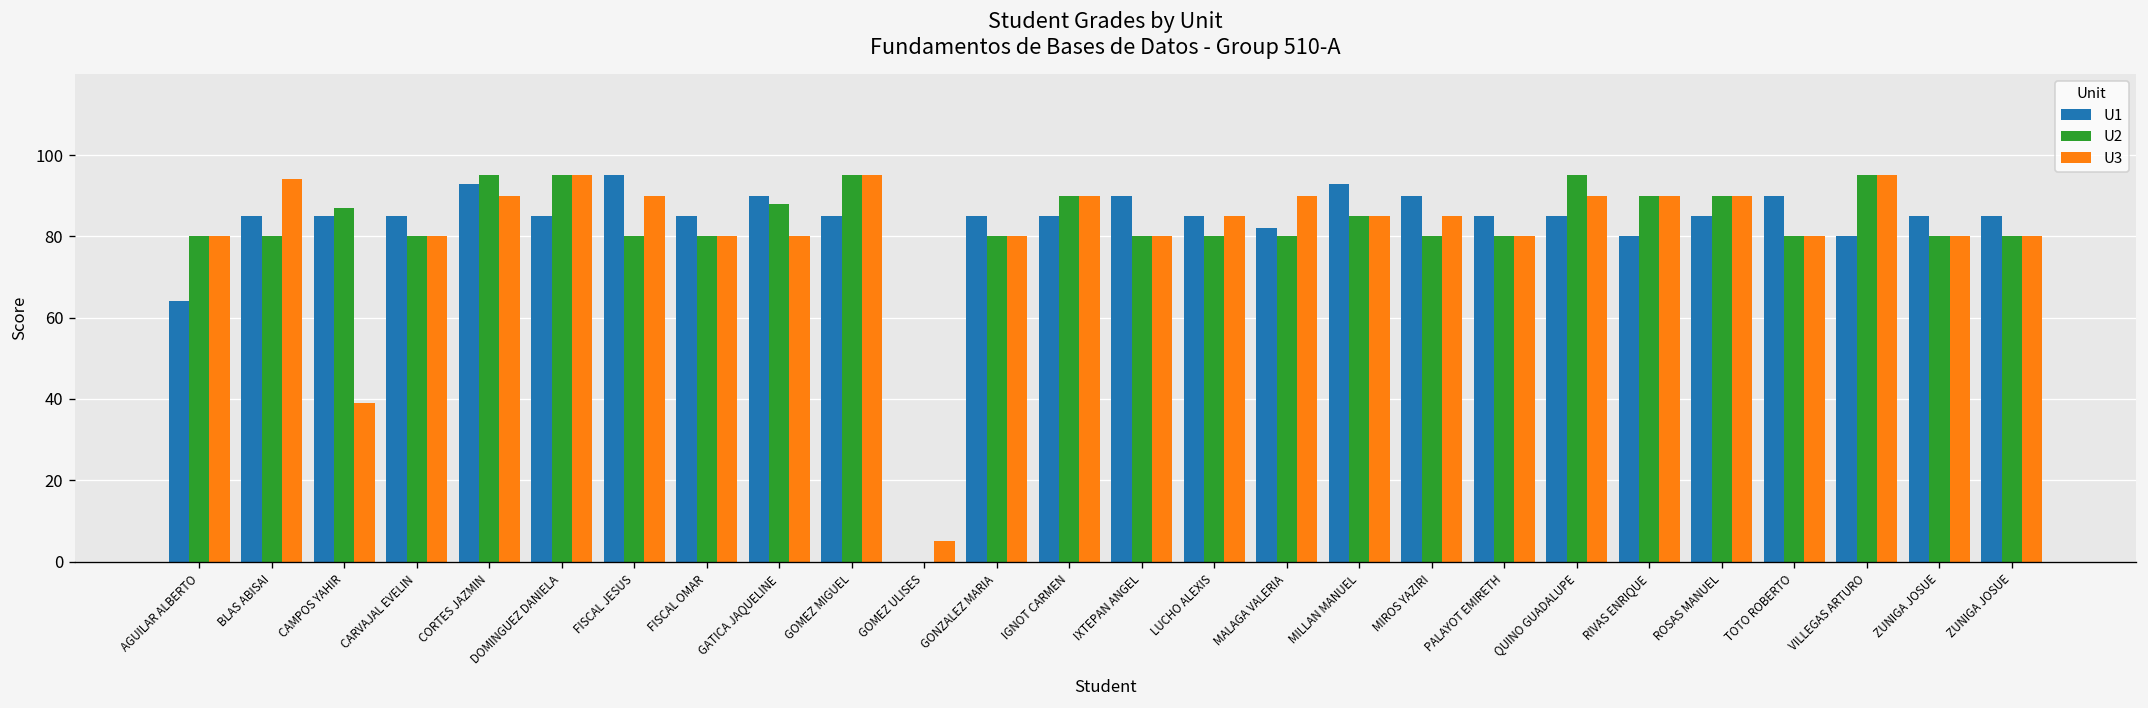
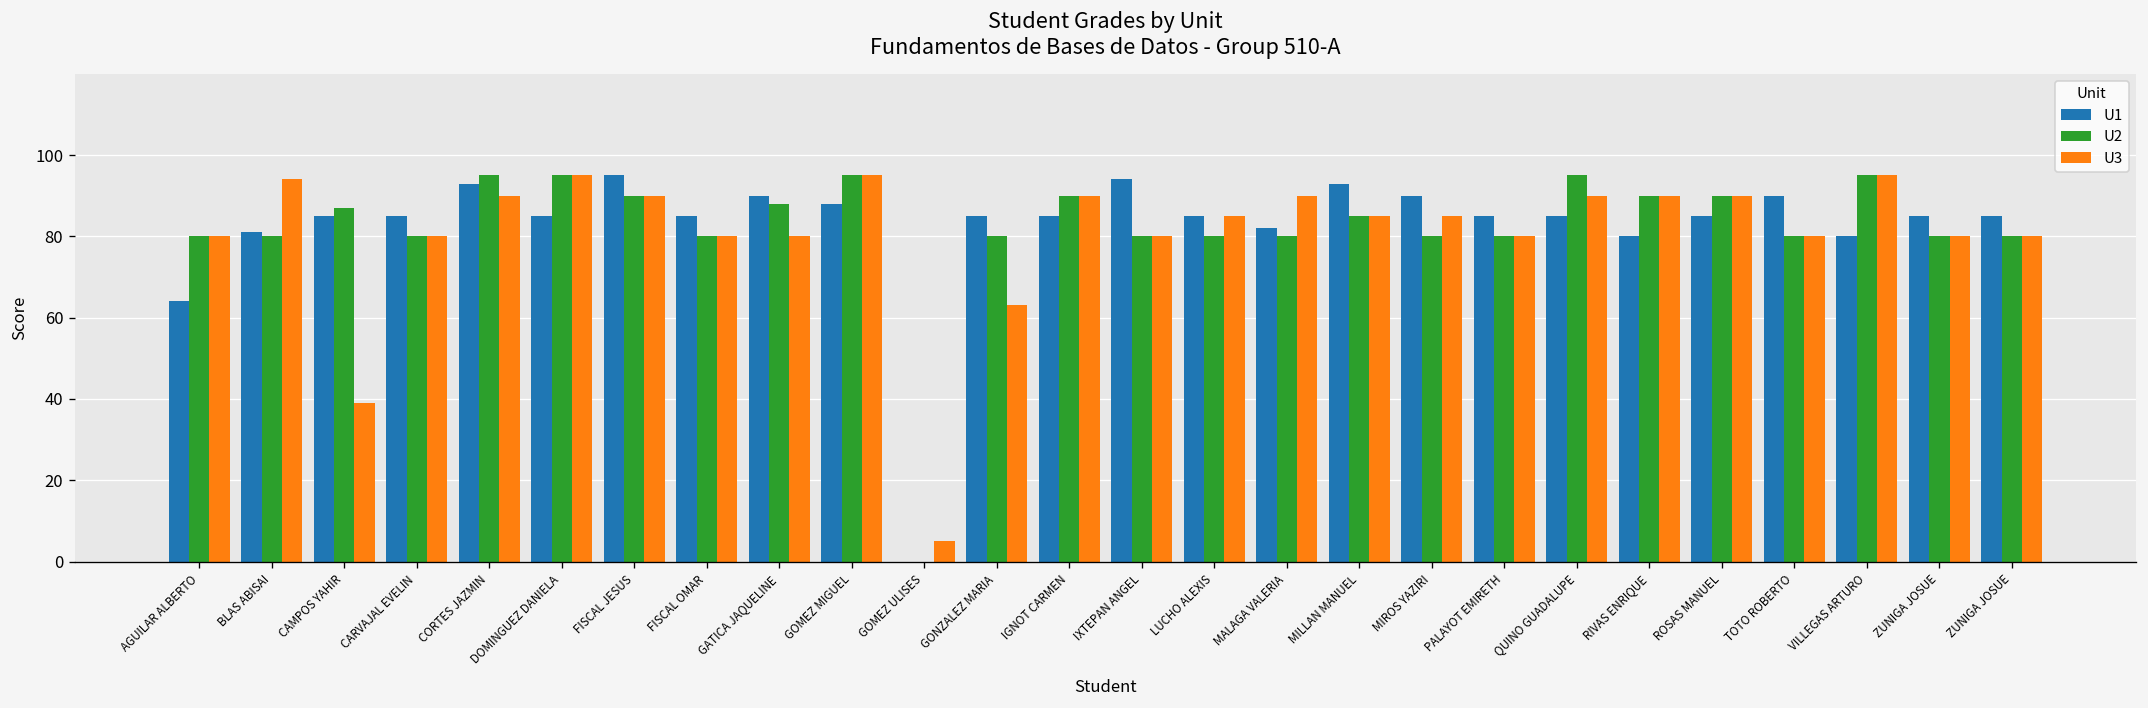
  {
    "U1": {
      "AGUILAR ALBERTO": 64,
-     "BLAS ABISAI": 85,
+     "BLAS ABISAI": 81,
      "CAMPOS YAHIR": 85,
      "CARVAJAL EVELIN": 85,
      "CORTES JAZMIN": 93,
      "DOMINGUEZ DANIELA": 85,
      "FISCAL JESUS": 95,
      "FISCAL OMAR": 85,
      "GATICA JAQUELINE": 90,
-     "GOMEZ MIGUEL": 85,
+     "GOMEZ MIGUEL": 88,
      "GOMEZ ULISES": 0,
      "GONZALEZ MARIA": 85,
      "IGNOT CARMEN": 85,
-     "IXTEPAN ANGEL": 90,
+     "IXTEPAN ANGEL": 94,
      "LUCHO ALEXIS": 85,
      "MALAGA VALERIA": 82,
      "MILLAN MANUEL": 93,
      "MIROS YAZIRI": 90,
      "PALAYOT EMIRETH": 85,
      "QUINO GUADALUPE": 85,
      "RIVAS ENRIQUE": 80,
      "ROSAS MANUEL": 85,
      "TOTO ROBERTO": 90,
      "VILLEGAS ARTURO": 80
    },
    "U2": {
      "AGUILAR ALBERTO": 80,
      "BLAS ABISAI": 80,
      "CAMPOS YAHIR": 87,
      "CARVAJAL EVELIN": 80,
      "CORTES JAZMIN": 95,
      "DOMINGUEZ DANIELA": 95,
-     "FISCAL JESUS": 80,
+     "FISCAL JESUS": 90,
      "FISCAL OMAR": 80,
      "GATICA JAQUELINE": 88,
      "GOMEZ MIGUEL": 95,
      "GOMEZ ULISES": 0,
      "GONZALEZ MARIA": 80,
      "IGNOT CARMEN": 90,
      "IXTEPAN ANGEL": 80,
      "LUCHO ALEXIS": 80,
      "MALAGA VALERIA": 80,
      "MILLAN MANUEL": 85,
      "MIROS YAZIRI": 80,
      "PALAYOT EMIRETH": 80,
      "QUINO GUADALUPE": 95,
      "RIVAS ENRIQUE": 90,
      "ROSAS MANUEL": 90,
      "TOTO ROBERTO": 80,
      "VILLEGAS ARTURO": 95
    },
    "U3": {
      "AGUILAR ALBERTO": 80,
      "BLAS ABISAI": 94,
      "CAMPOS YAHIR": 39,
      "CARVAJAL EVELIN": 80,
      "CORTES JAZMIN": 90,
      "DOMINGUEZ DANIELA": 95,
      "FISCAL JESUS": 90,
      "FISCAL OMAR": 80,
      "GATICA JAQUELINE": 80,
      "GOMEZ MIGUEL": 95,
      "GOMEZ ULISES": 5,
-     "GONZALEZ MARIA": 80,
+     "GONZALEZ MARIA": 63,
      "IGNOT CARMEN": 90,
      "IXTEPAN ANGEL": 80,
      "LUCHO ALEXIS": 85,
      "MALAGA VALERIA": 90,
      "MILLAN MANUEL": 85,
      "MIROS YAZIRI": 85,
      "PALAYOT EMIRETH": 80,
      "QUINO GUADALUPE": 90,
      "RIVAS ENRIQUE": 90,
      "ROSAS MANUEL": 90,
      "TOTO ROBERTO": 80,
      "VILLEGAS ARTURO": 95
    }
  }
